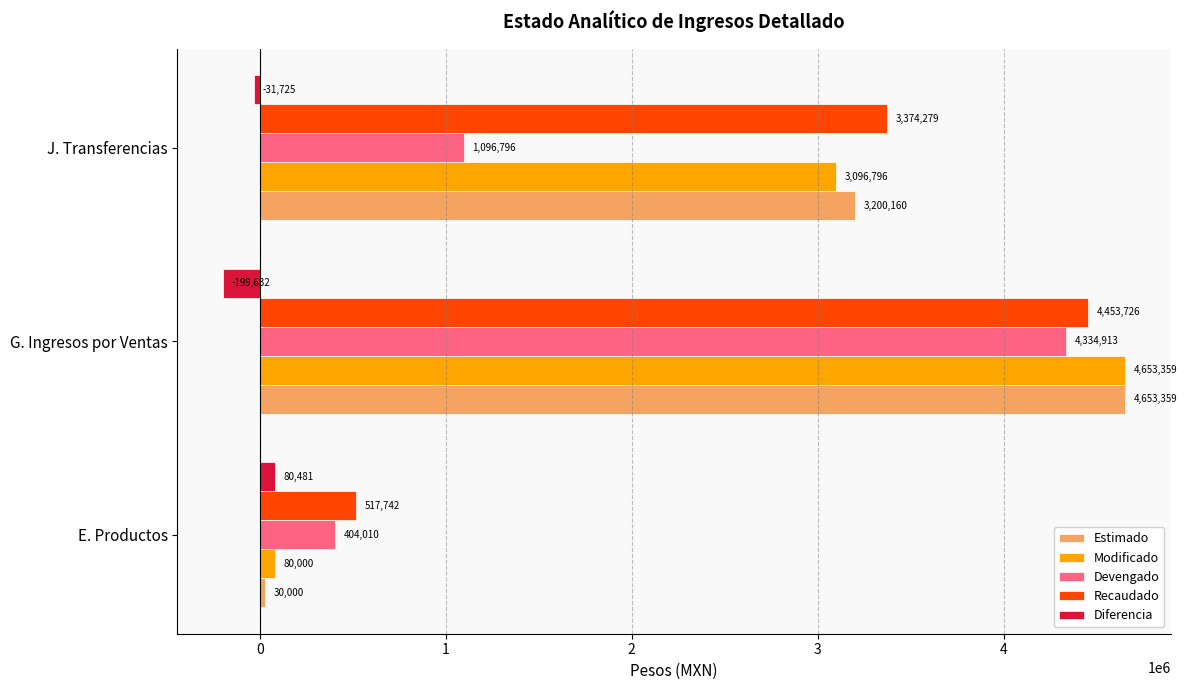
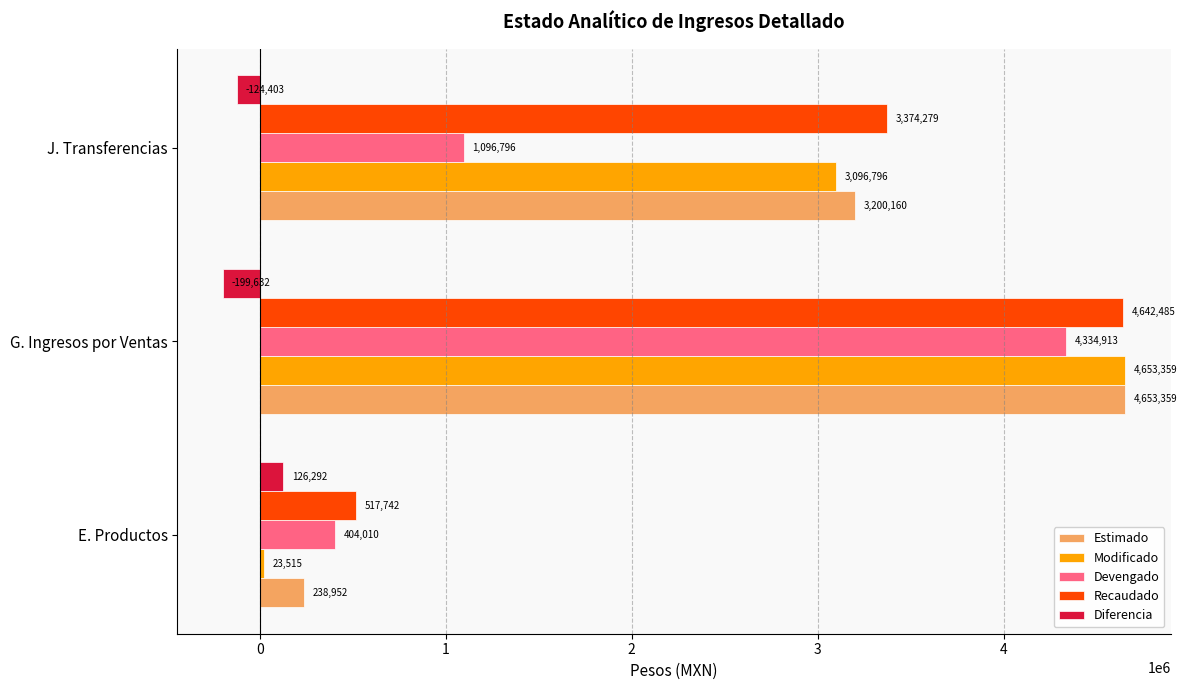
  {
    "Estimado": {
      "J. Transferencias": "3,200,160",
      "G. Ingresos por Ventas": "4,653,359",
-     "E. Productos": "30,000"
+     "E. Productos": "238,952"
    },
    "Modificado": {
      "J. Transferencias": "3,096,796",
      "G. Ingresos por Ventas": "4,653,359",
-     "E. Productos": "80,000"
+     "E. Productos": "23,515"
    },
    "Devengado": {
      "J. Transferencias": "1,096,796",
      "G. Ingresos por Ventas": "4,334,913",
      "E. Productos": "404,010"
    },
    "Recaudado": {
      "J. Transferencias": "3,374,279",
-     "G. Ingresos por Ventas": "4,453,726",
+     "G. Ingresos por Ventas": "4,642,485",
      "E. Productos": "517,742"
    },
    "Diferencia": {
-     "J. Transferencias": "-31,725",
+     "J. Transferencias": "-124,403",
      "G. Ingresos por Ventas": "-199,632",
-     "E. Productos": "80,481"
+     "E. Productos": "126,292"
    }
  }
